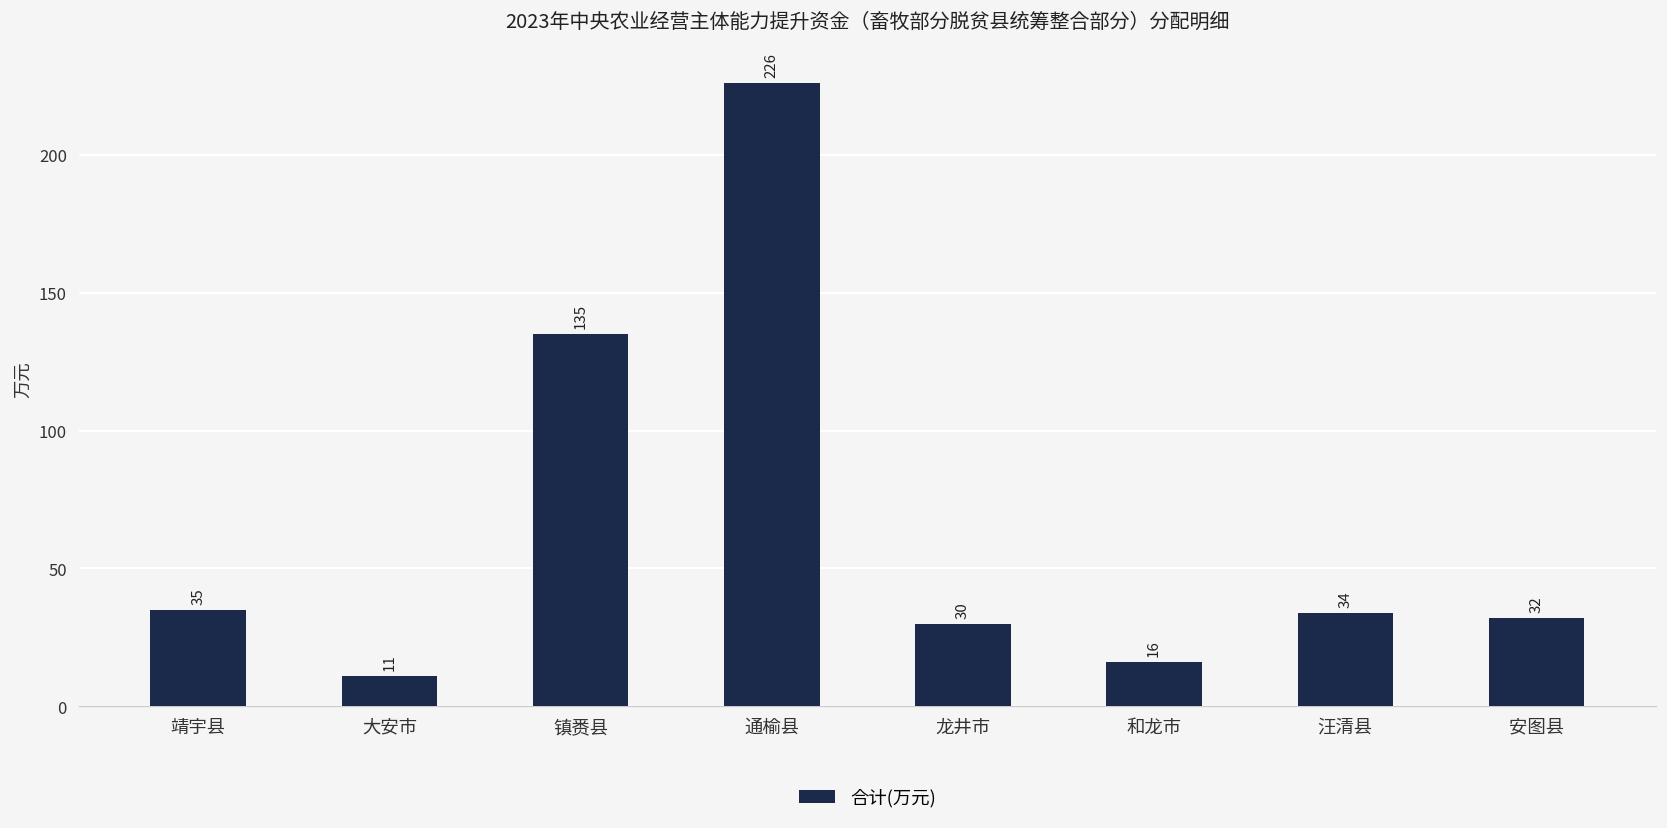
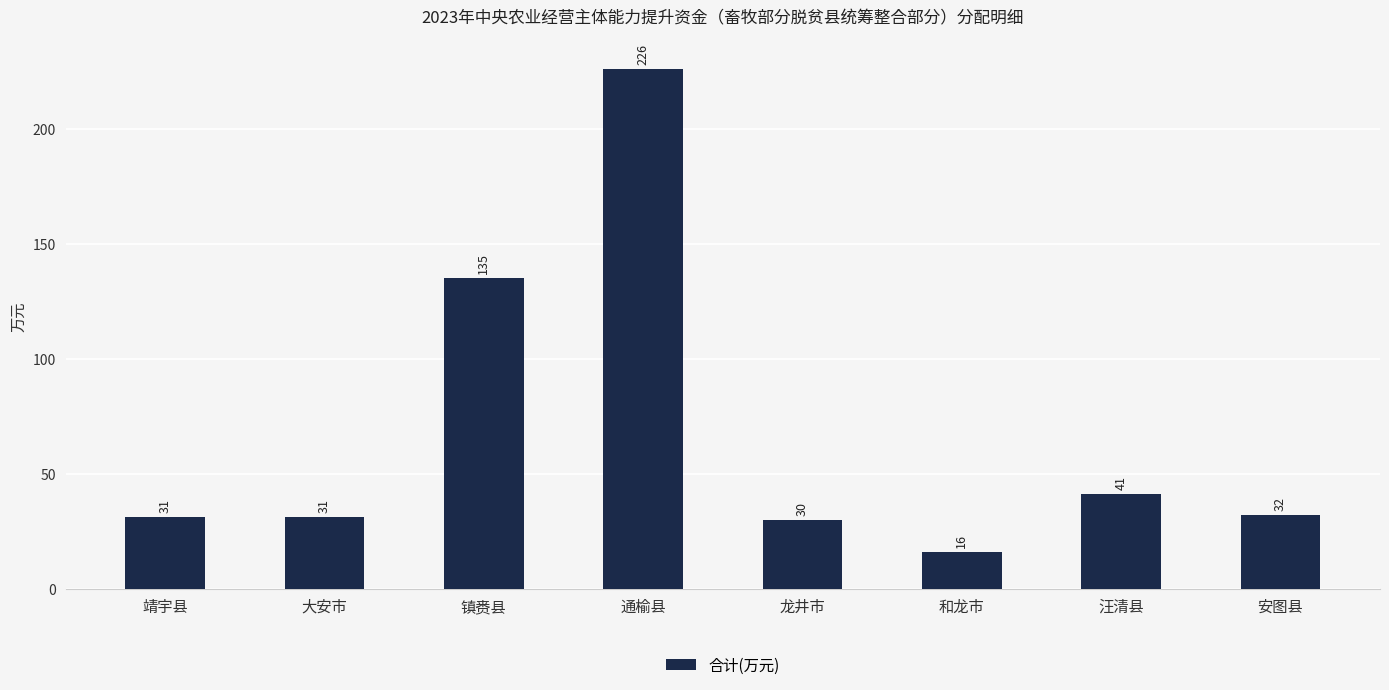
  {
-   "靖宇县": 35,
-   "大安市": 11,
+   "靖宇县": 31,
+   "大安市": 31,
    "镇赉县": 135,
    "通榆县": 226,
    "龙井市": 30,
    "和龙市": 16,
-   "汪清县": 34,
+   "汪清县": 41,
    "安图县": 32
  }
